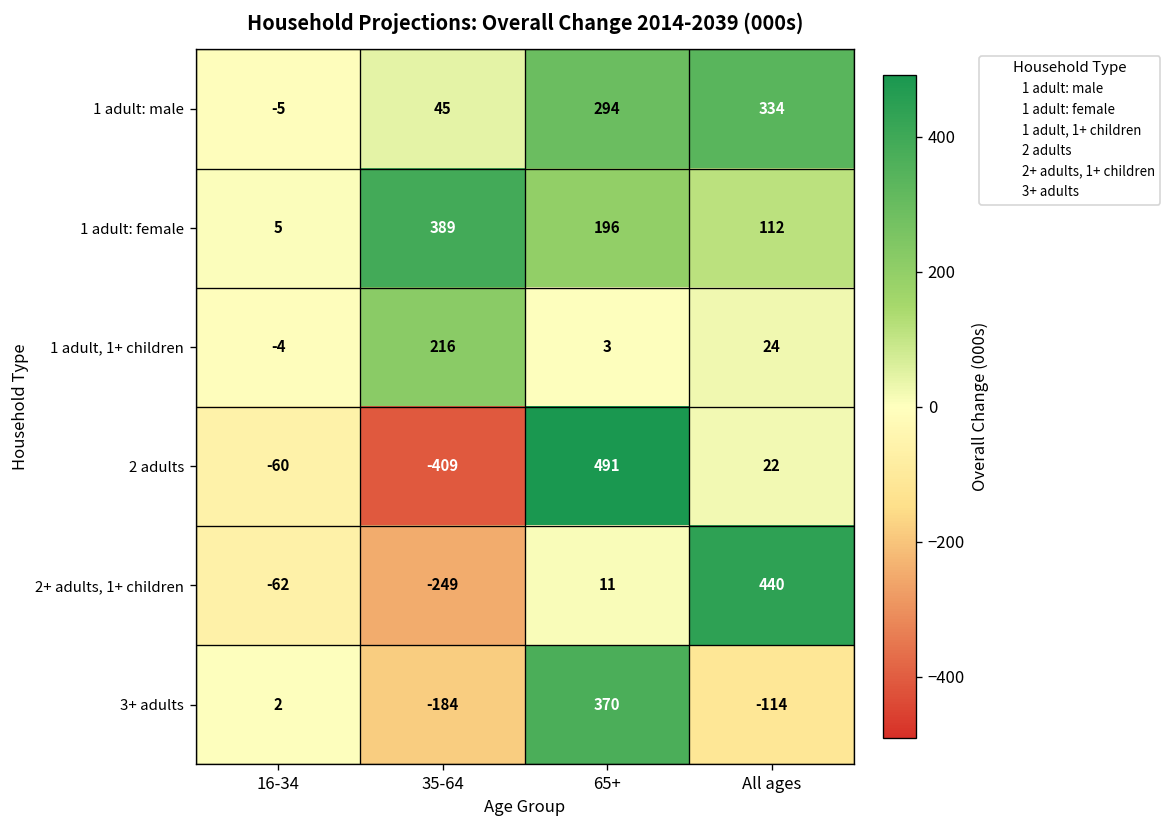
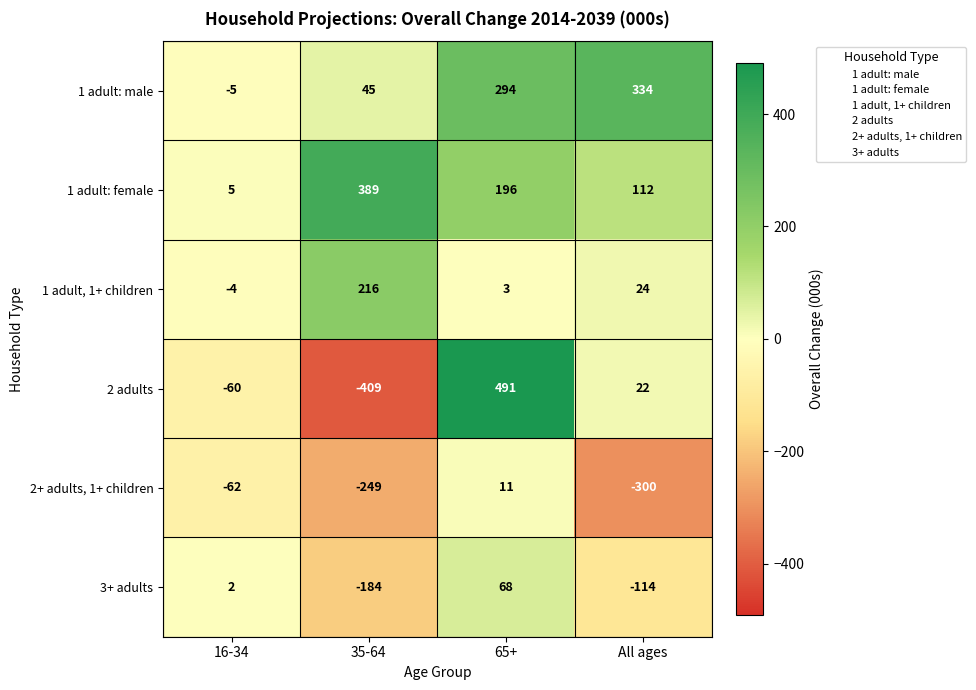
  {
    "1 adult: male": {
      "16-34": -5,
      "35-64": 45,
      "65+": 294,
      "All ages": 334
    },
    "1 adult: female": {
      "16-34": 5,
      "35-64": 389,
      "65+": 196,
      "All ages": 112
    },
    "1 adult, 1+ children": {
      "16-34": -4,
      "35-64": 216,
      "65+": 3,
      "All ages": 24
    },
    "2 adults": {
      "16-34": -60,
      "35-64": -409,
      "65+": 491,
      "All ages": 22
    },
    "2+ adults, 1+ children": {
      "16-34": -62,
      "35-64": -249,
      "65+": 11,
-     "All ages": 440
+     "All ages": -300
    },
    "3+ adults": {
      "16-34": 2,
      "35-64": -184,
-     "65+": 370,
+     "65+": 68,
      "All ages": -114
    }
  }
